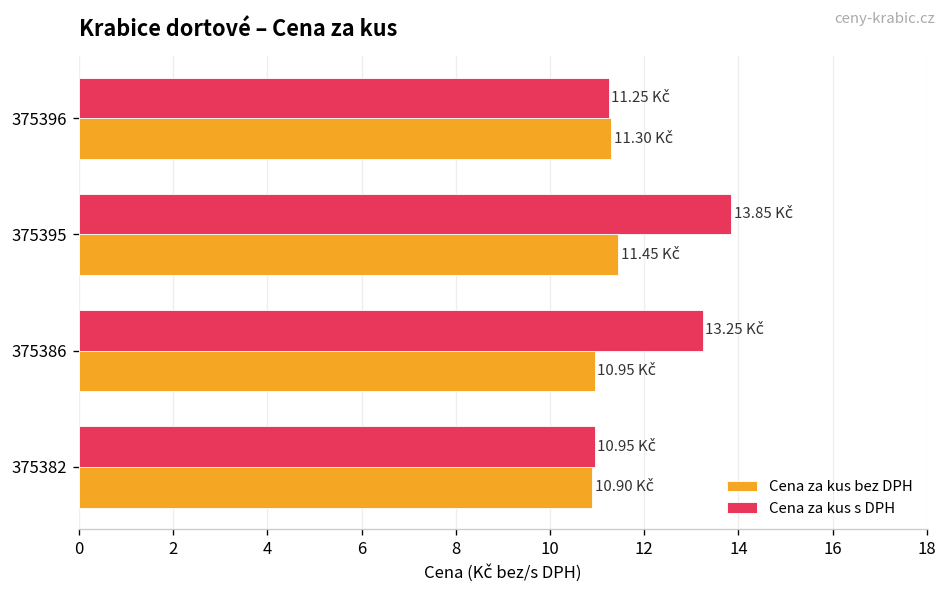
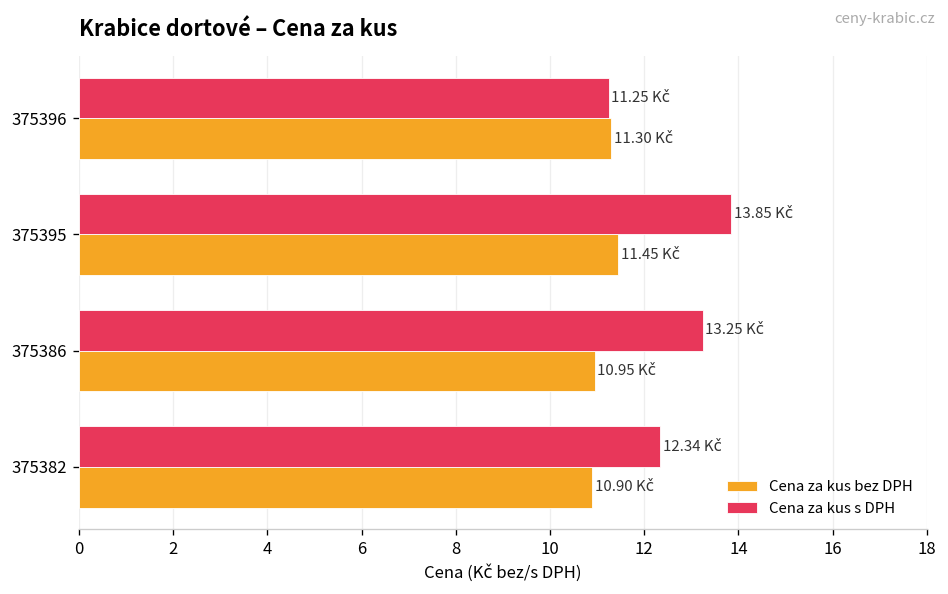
  {
    "Cena za kus bez DPH": {
      "375396": 11.30,
      "375395": 11.45,
      "375386": 10.95,
      "375382": 10.90
    },
    "Cena za kus s DPH": {
      "375396": 11.25,
      "375395": 13.85,
      "375386": 13.25,
-     "375382": 10.95
+     "375382": 12.34
    }
  }
